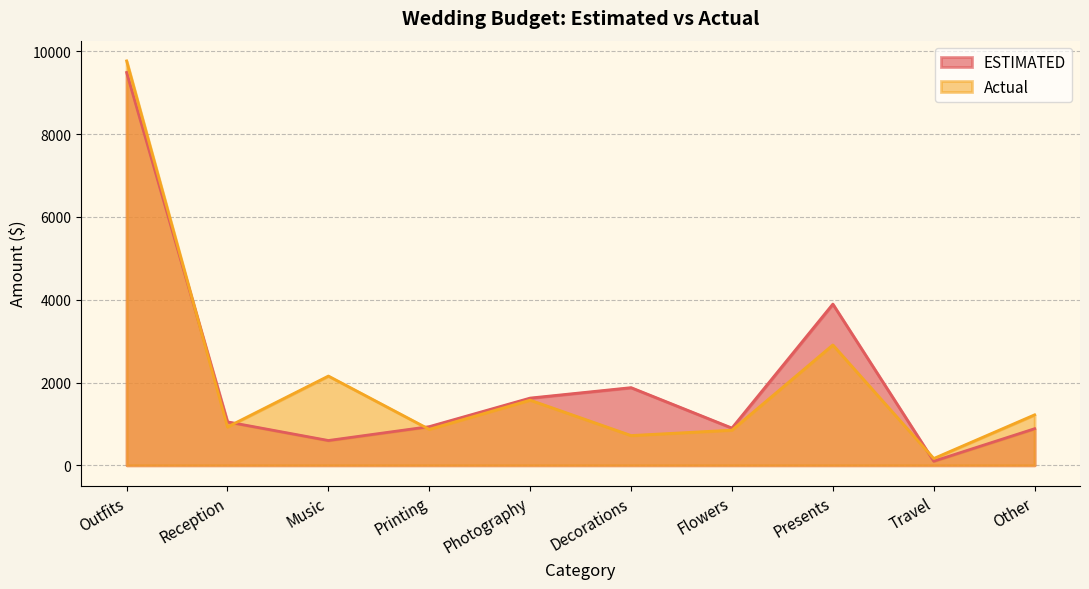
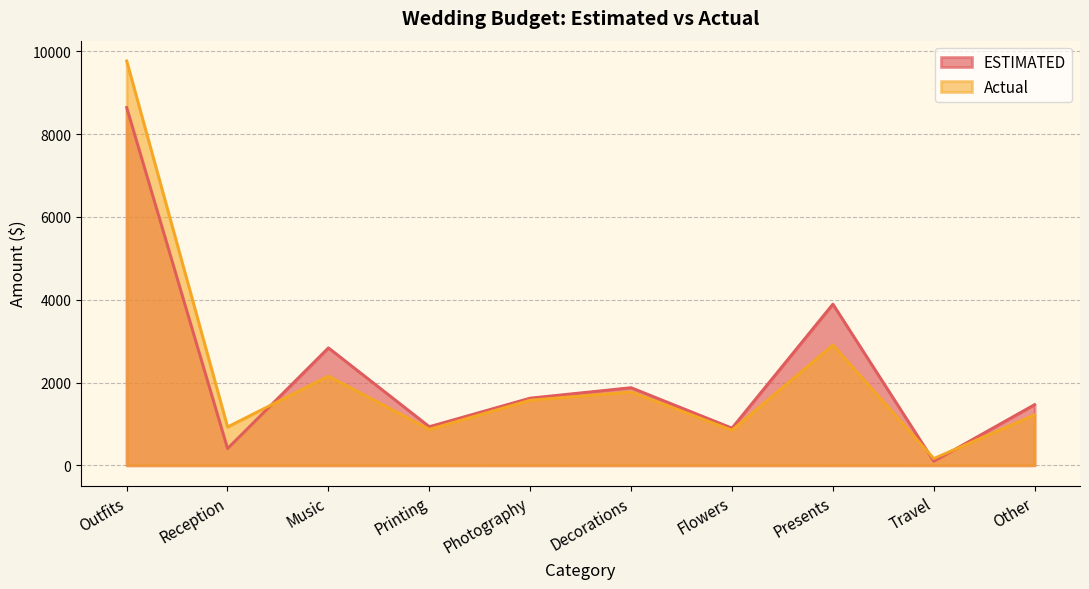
  {
    "ESTIMATED": {
-     "Outfits": 9500,
-     "Reception": 1100,
-     "Music": 600,
+     "Outfits": 8600,
+     "Reception": 400,
+     "Music": 2800,
      "Printing": 900,
      "Decorations": 1900,
      "Presents": 3900,
      "Travel": 100,
-     "Other": 900
+     "Other": 1500
    },
    "Actual": {
      "Outfits": 9800,
      "Reception": 900,
      "Music": 2200,
      "Printing": 900,
-     "Decorations": 700,
+     "Decorations": 1800,
      "Presents": 2900,
      "Travel": 200,
      "Other": 1200
    }
  }
